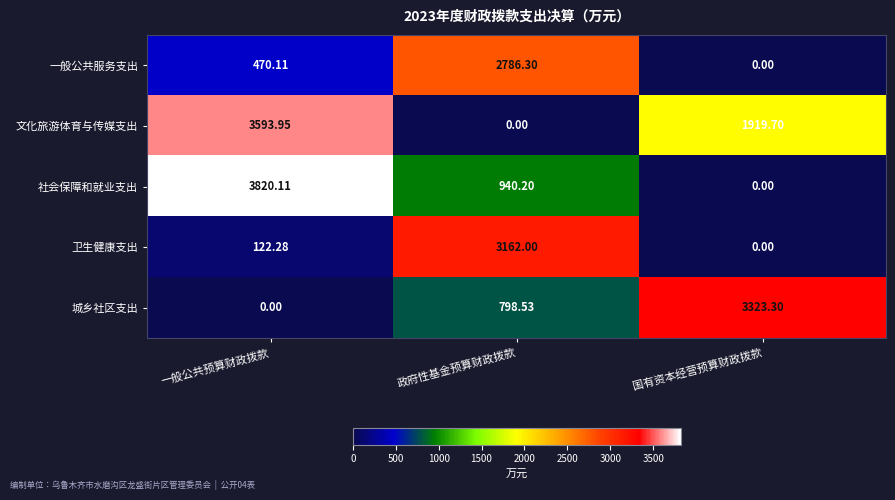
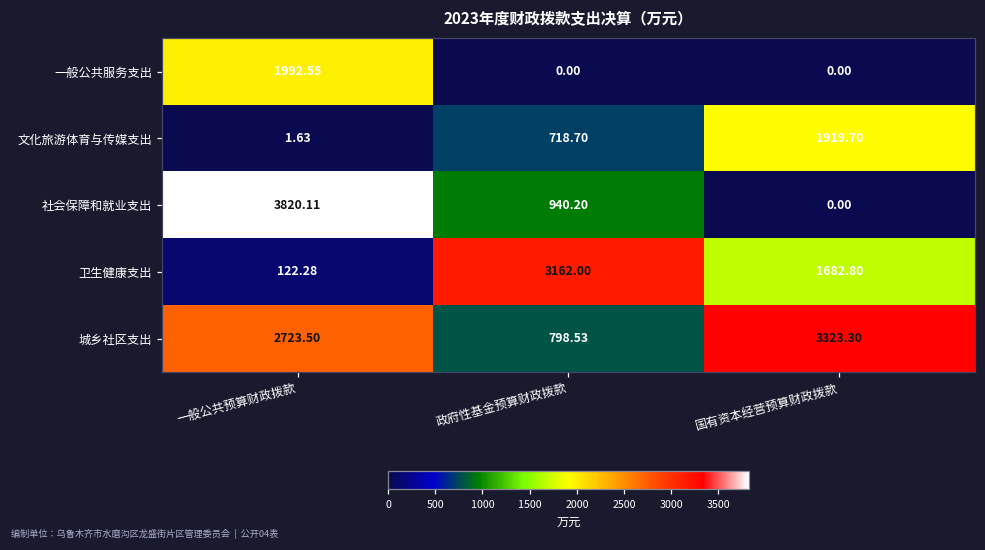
  {
    "一般公共服务支出": {
-     "一般公共预算财政拨款": 470.11,
-     "政府性基金预算财政拨款": 2786.30,
+     "一般公共预算财政拨款": 1992.55,
+     "政府性基金预算财政拨款": 0.00,
      "国有资本经营预算财政拨款": 0.00
    },
    "文化旅游体育与传媒支出": {
-     "一般公共预算财政拨款": 3593.95,
-     "政府性基金预算财政拨款": 0.00,
+     "一般公共预算财政拨款": 1.63,
+     "政府性基金预算财政拨款": 718.70,
      "国有资本经营预算财政拨款": 1919.70
    },
    "社会保障和就业支出": {
      "一般公共预算财政拨款": 3820.11,
      "政府性基金预算财政拨款": 940.20,
      "国有资本经营预算财政拨款": 0.00
    },
    "卫生健康支出": {
      "一般公共预算财政拨款": 122.28,
      "政府性基金预算财政拨款": 3162.00,
-     "国有资本经营预算财政拨款": 0.00
+     "国有资本经营预算财政拨款": 1682.80
    },
    "城乡社区支出": {
-     "一般公共预算财政拨款": 0.00,
+     "一般公共预算财政拨款": 2723.50,
      "政府性基金预算财政拨款": 798.53,
      "国有资本经营预算财政拨款": 3323.30
    }
  }
